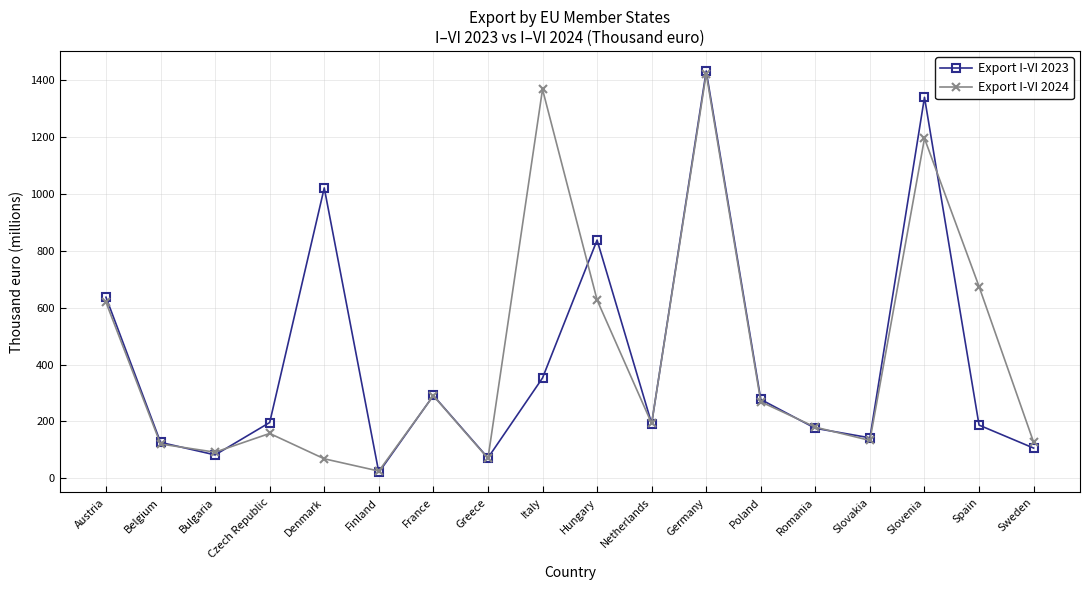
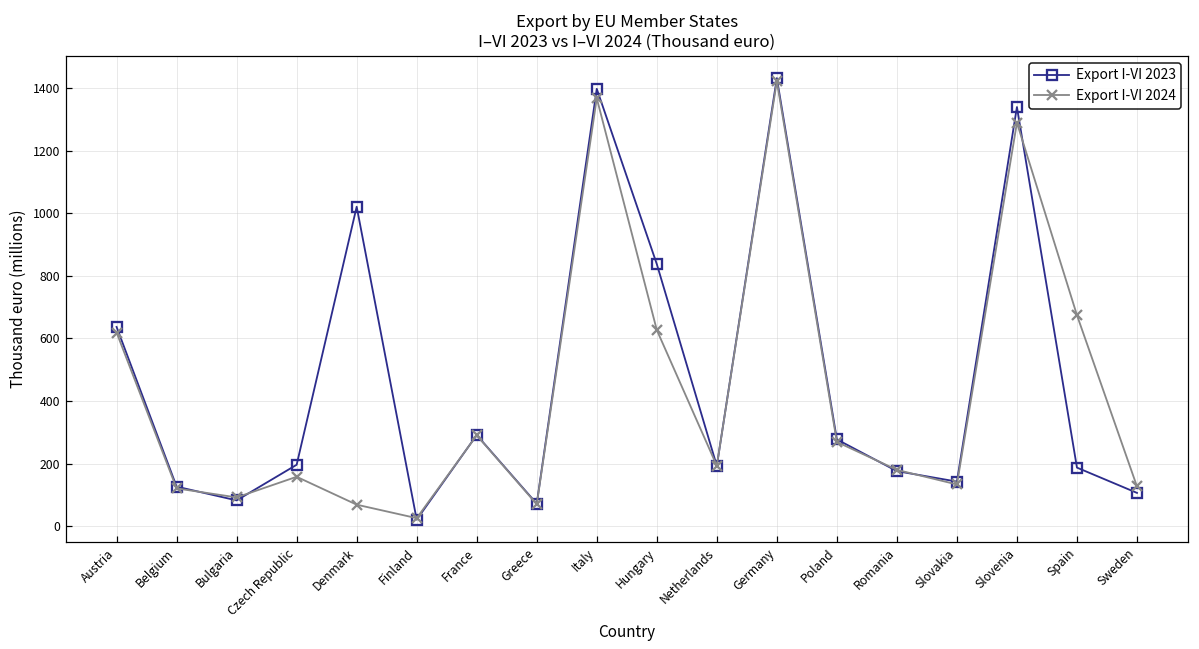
  {
    "Export I-VI 2023": {
      "Austria": 640,
      "Bulgaria": 80,
      "Czech Republic": 200,
      "Denmark": 1020,
-     "Italy": 350,
+     "Italy": 1400,
      "Hungary": 840,
      "Germany": 1430,
      "Slovakia": 140,
      "Slovenia": 1340,
      "Spain": 190,
      "Sweden": 110
    },
    "Export I-VI 2024": {
      "Austria": 620,
      "Bulgaria": 90,
      "Czech Republic": 160,
      "Denmark": 70,
      "Italy": 1370,
      "Hungary": 630,
      "Germany": 1420,
      "Slovakia": 130,
-     "Slovenia": 1190,
+     "Slovenia": 1290,
      "Spain": 670,
      "Sweden": 130
    }
  }
